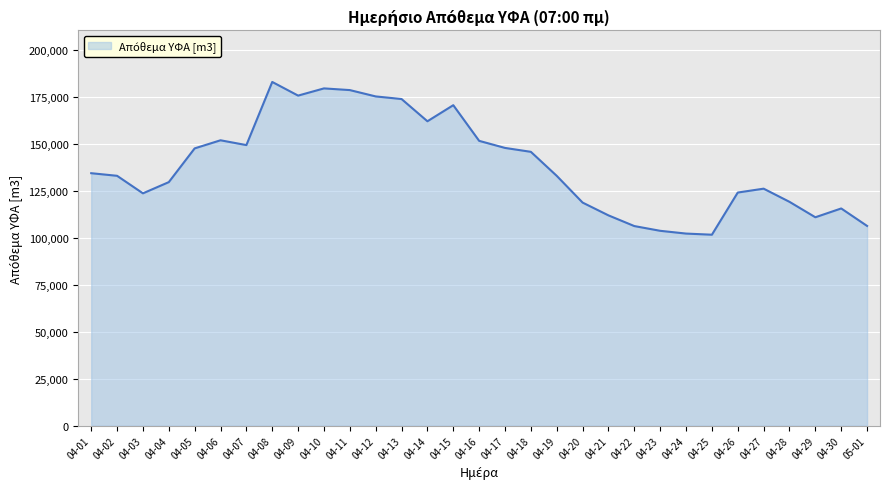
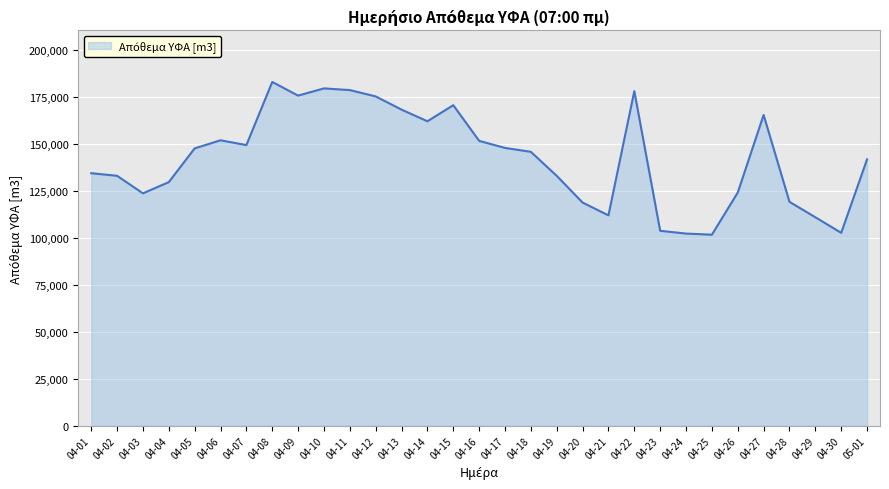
  {
    "04-01": "135,000",
    "04-02": "133,000",
    "04-03": "124,000",
    "04-04": "130,000",
    "04-05": "148,000",
    "04-06": "152,000",
    "04-07": "149,000",
    "04-08": "183,000",
    "04-09": "176,000",
    "04-10": "180,000",
    "04-11": "179,000",
    "04-12": "175,000",
-   "04-13": "174,000",
+   "04-13": "168,000",
    "04-14": "162,000",
    "04-15": "171,000",
    "04-16": "152,000",
    "04-17": "148,000",
    "04-18": "146,000",
    "04-19": "133,000",
    "04-20": "119,000",
    "04-21": "112,000",
-   "04-22": "106,000",
+   "04-22": "178,000",
    "04-23": "104,000",
    "04-24": "102,000",
    "04-25": "102,000",
    "04-26": "124,000",
-   "04-27": "126,000",
+   "04-27": "166,000",
    "04-28": "119,000",
    "04-29": "111,000",
-   "04-30": "116,000",
-   "05-01": "106,000"
+   "04-30": "103,000",
+   "05-01": "142,000"
  }
